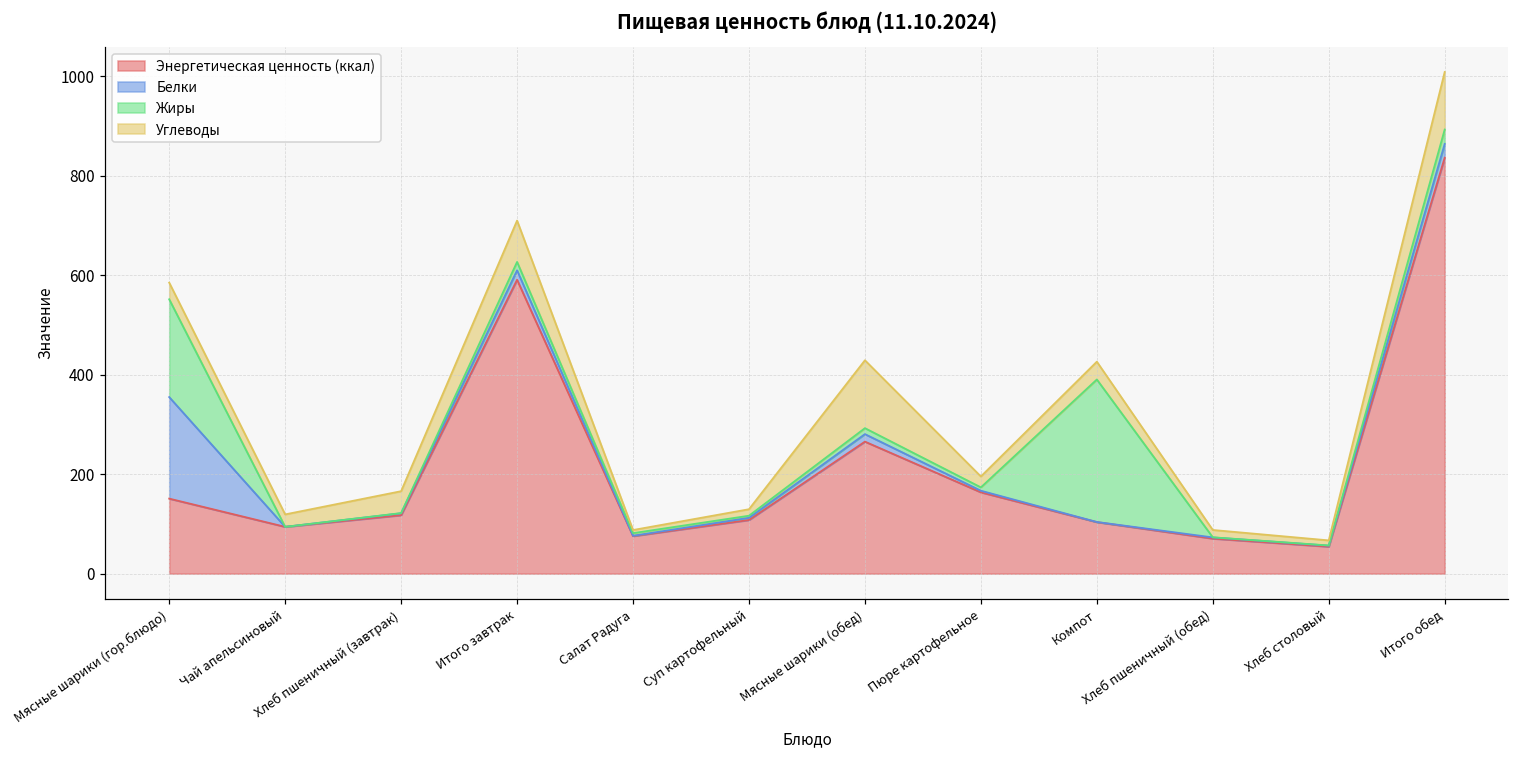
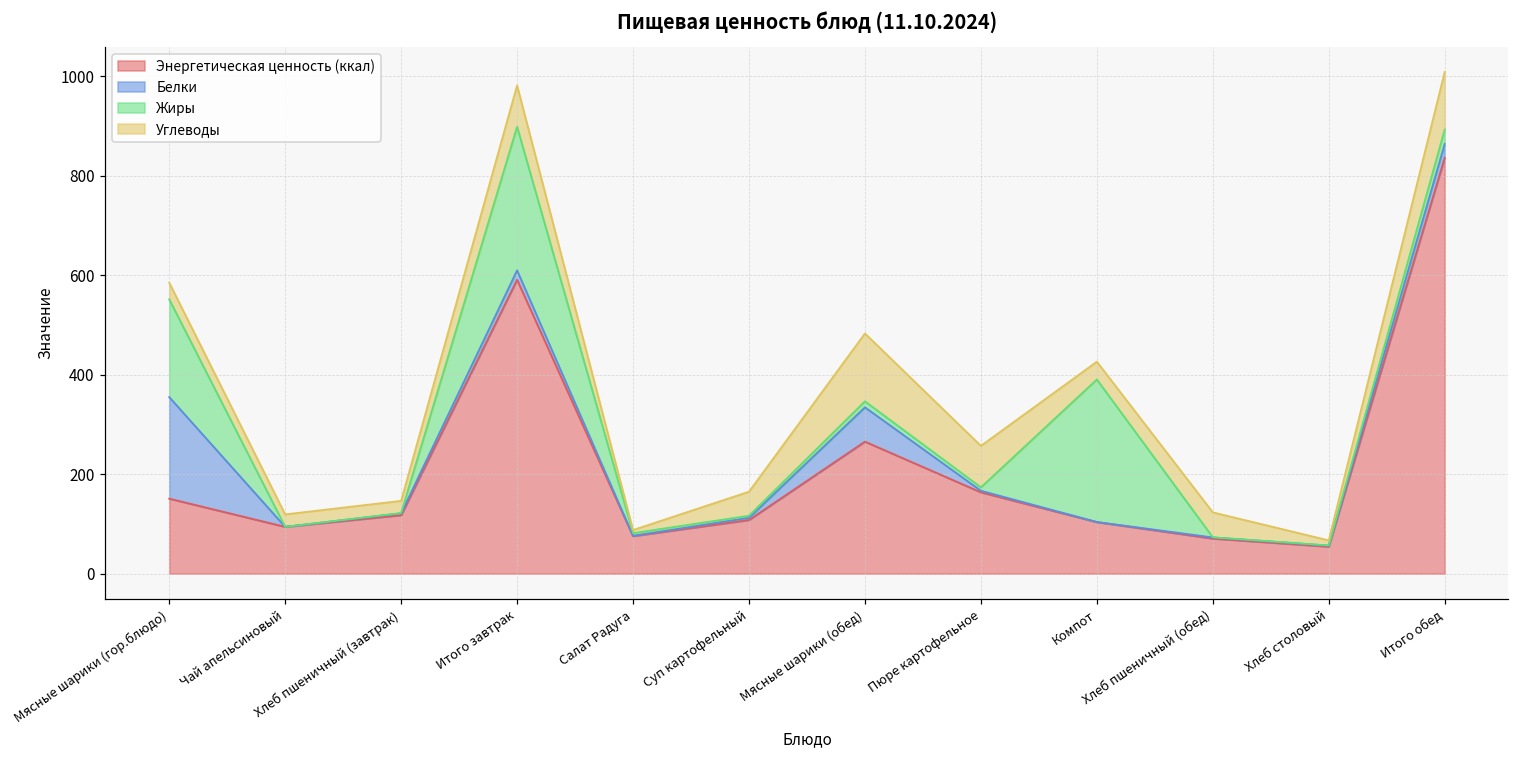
  {
    "Энергетическая ценность (ккал)": {
      "Мясные шарики (гор.блюдо)": 150,
      "Итого завтрак": 590,
      "Мясные шарики (обед)": 270,
      "Итого обед": 840
    },
    "Белки": {
      "Мясные шарики (гор.блюдо)": 200,
      "Итого завтрак": 20,
-     "Мясные шарики (обед)": 20,
+     "Мясные шарики (обед)": 70,
      "Итого обед": 30
    },
    "Жиры": {
      "Мясные шарики (гор.блюдо)": 200,
-     "Итого завтрак": 20,
+     "Итого завтрак": 290,
      "Мясные шарики (обед)": 10,
      "Пюре картофельное": 10,
      "Компот": 290,
      "Итого обед": 30
    },
    "Углеводы": {
      "Мясные шарики (гор.блюдо)": 30,
      "Чай апельсиновый": 30,
-     "Хлеб пшеничный (завтрак)": 40,
+     "Хлеб пшеничный (завтрак)": 20,
      "Итого завтрак": 80,
      "Салат Радуга": 10,
-     "Суп картофельный": 10,
+     "Суп картофельный": 50,
      "Мясные шарики (обед)": 140,
-     "Пюре картофельное": 20,
+     "Пюре картофельное": 80,
      "Компот": 40,
-     "Хлеб пшеничный (обед)": 10,
+     "Хлеб пшеничный (обед)": 50,
      "Хлеб столовый": 10,
      "Итого обед": 120
    }
  }
